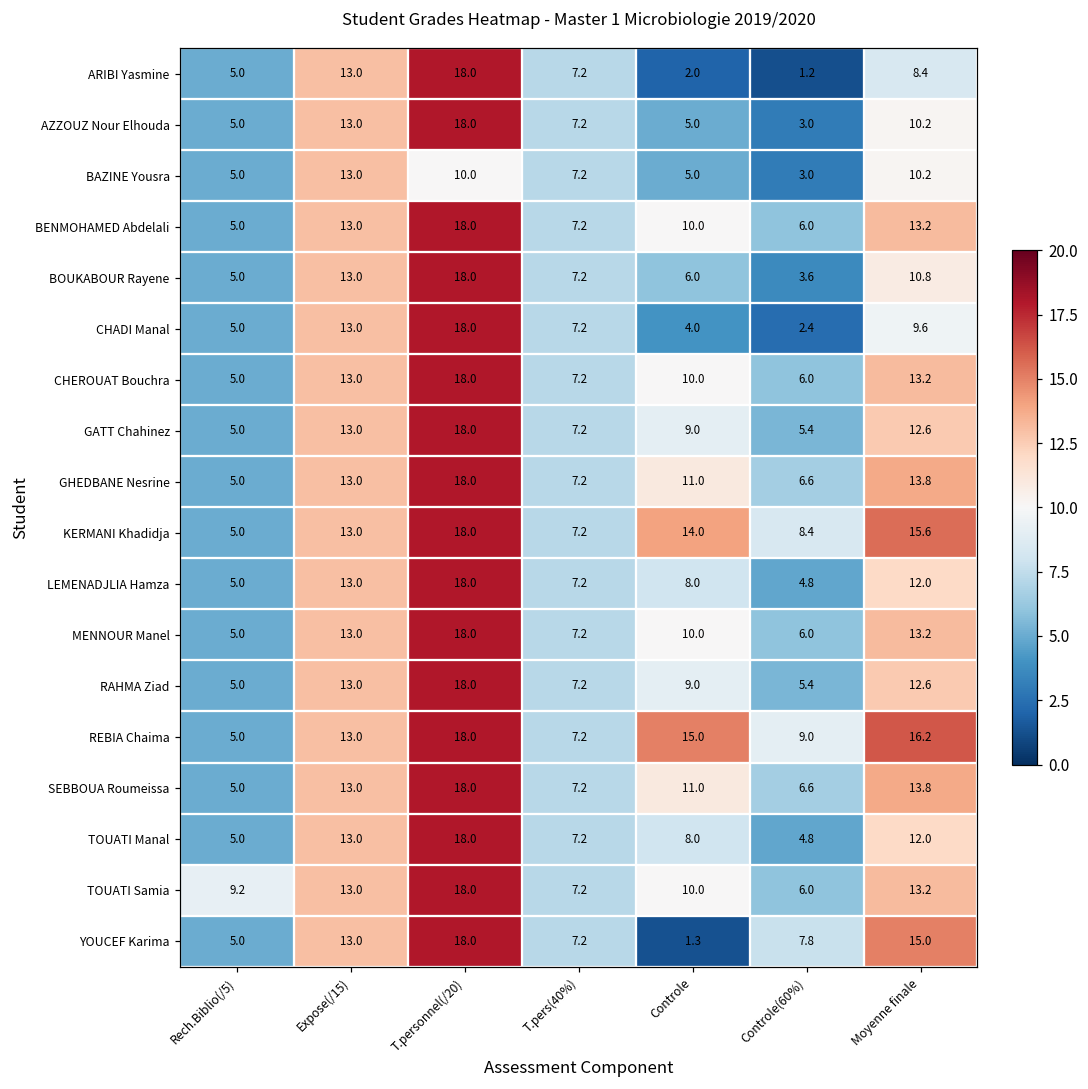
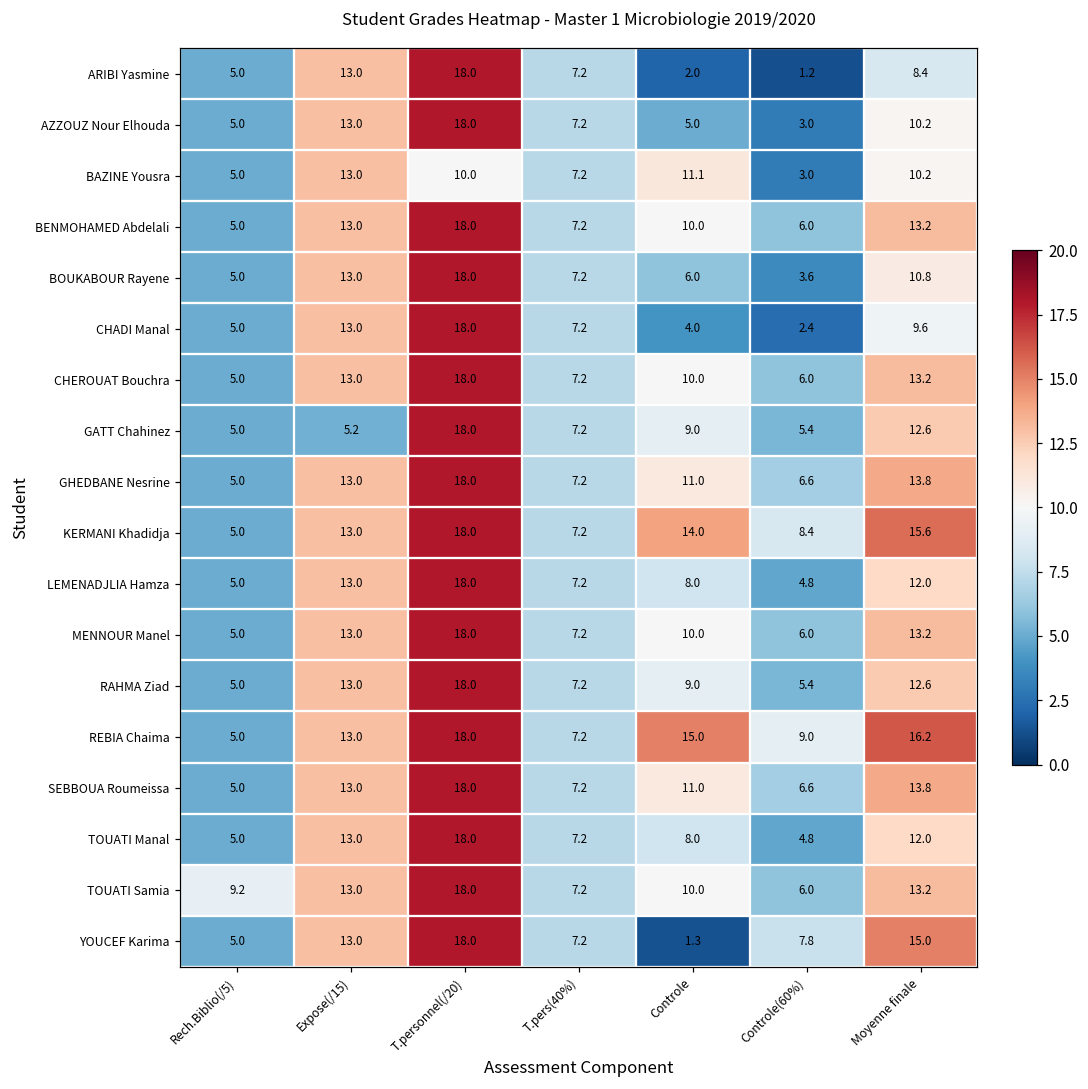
  {
    "ARIBI Yasmine": {
      "Rech.Biblio(/5)": 5.0,
      "Expose(/15)": 13.0,
      "T.personnel(/20)": 18.0,
      "T.pers(40%)": 7.2,
      "Controle": 2.0,
      "Controle(60%)": 1.2,
      "Moyenne finale": 8.4
    },
    "AZZOUZ Nour Elhouda": {
      "Rech.Biblio(/5)": 5.0,
      "Expose(/15)": 13.0,
      "T.personnel(/20)": 18.0,
      "T.pers(40%)": 7.2,
      "Controle": 5.0,
      "Controle(60%)": 3.0,
      "Moyenne finale": 10.2
    },
    "BAZINE Yousra": {
      "Rech.Biblio(/5)": 5.0,
      "Expose(/15)": 13.0,
      "T.personnel(/20)": 10.0,
      "T.pers(40%)": 7.2,
-     "Controle": 5.0,
+     "Controle": 11.1,
      "Controle(60%)": 3.0,
      "Moyenne finale": 10.2
    },
    "BENMOHAMED Abdelali": {
      "Rech.Biblio(/5)": 5.0,
      "Expose(/15)": 13.0,
      "T.personnel(/20)": 18.0,
      "T.pers(40%)": 7.2,
      "Controle": 10.0,
      "Controle(60%)": 6.0,
      "Moyenne finale": 13.2
    },
    "BOUKABOUR Rayene": {
      "Rech.Biblio(/5)": 5.0,
      "Expose(/15)": 13.0,
      "T.personnel(/20)": 18.0,
      "T.pers(40%)": 7.2,
      "Controle": 6.0,
      "Controle(60%)": 3.6,
      "Moyenne finale": 10.8
    },
    "CHADI Manal": {
      "Rech.Biblio(/5)": 5.0,
      "Expose(/15)": 13.0,
      "T.personnel(/20)": 18.0,
      "T.pers(40%)": 7.2,
      "Controle": 4.0,
      "Controle(60%)": 2.4,
      "Moyenne finale": 9.6
    },
    "CHEROUAT Bouchra": {
      "Rech.Biblio(/5)": 5.0,
      "Expose(/15)": 13.0,
      "T.personnel(/20)": 18.0,
      "T.pers(40%)": 7.2,
      "Controle": 10.0,
      "Controle(60%)": 6.0,
      "Moyenne finale": 13.2
    },
    "GATT Chahinez": {
      "Rech.Biblio(/5)": 5.0,
-     "Expose(/15)": 13.0,
+     "Expose(/15)": 5.2,
      "T.personnel(/20)": 18.0,
      "T.pers(40%)": 7.2,
      "Controle": 9.0,
      "Controle(60%)": 5.4,
      "Moyenne finale": 12.6
    },
    "GHEDBANE Nesrine": {
      "Rech.Biblio(/5)": 5.0,
      "Expose(/15)": 13.0,
      "T.personnel(/20)": 18.0,
      "T.pers(40%)": 7.2,
      "Controle": 11.0,
      "Controle(60%)": 6.6,
      "Moyenne finale": 13.8
    },
    "KERMANI Khadidja": {
      "Rech.Biblio(/5)": 5.0,
      "Expose(/15)": 13.0,
      "T.personnel(/20)": 18.0,
      "T.pers(40%)": 7.2,
      "Controle": 14.0,
      "Controle(60%)": 8.4,
      "Moyenne finale": 15.6
    },
    "LEMENADJLIA Hamza": {
      "Rech.Biblio(/5)": 5.0,
      "Expose(/15)": 13.0,
      "T.personnel(/20)": 18.0,
      "T.pers(40%)": 7.2,
      "Controle": 8.0,
      "Controle(60%)": 4.8,
      "Moyenne finale": 12.0
    },
    "MENNOUR Manel": {
      "Rech.Biblio(/5)": 5.0,
      "Expose(/15)": 13.0,
      "T.personnel(/20)": 18.0,
      "T.pers(40%)": 7.2,
      "Controle": 10.0,
      "Controle(60%)": 6.0,
      "Moyenne finale": 13.2
    },
    "RAHMA Ziad": {
      "Rech.Biblio(/5)": 5.0,
      "Expose(/15)": 13.0,
      "T.personnel(/20)": 18.0,
      "T.pers(40%)": 7.2,
      "Controle": 9.0,
      "Controle(60%)": 5.4,
      "Moyenne finale": 12.6
    },
    "REBIA Chaima": {
      "Rech.Biblio(/5)": 5.0,
      "Expose(/15)": 13.0,
      "T.personnel(/20)": 18.0,
      "T.pers(40%)": 7.2,
      "Controle": 15.0,
      "Controle(60%)": 9.0,
      "Moyenne finale": 16.2
    },
    "SEBBOUA Roumeissa": {
      "Rech.Biblio(/5)": 5.0,
      "Expose(/15)": 13.0,
      "T.personnel(/20)": 18.0,
      "T.pers(40%)": 7.2,
      "Controle": 11.0,
      "Controle(60%)": 6.6,
      "Moyenne finale": 13.8
    },
    "TOUATI Manal": {
      "Rech.Biblio(/5)": 5.0,
      "Expose(/15)": 13.0,
      "T.personnel(/20)": 18.0,
      "T.pers(40%)": 7.2,
      "Controle": 8.0,
      "Controle(60%)": 4.8,
      "Moyenne finale": 12.0
    },
    "TOUATI Samia": {
      "Rech.Biblio(/5)": 9.2,
      "Expose(/15)": 13.0,
      "T.personnel(/20)": 18.0,
      "T.pers(40%)": 7.2,
      "Controle": 10.0,
      "Controle(60%)": 6.0,
      "Moyenne finale": 13.2
    },
    "YOUCEF Karima": {
      "Rech.Biblio(/5)": 5.0,
      "Expose(/15)": 13.0,
      "T.personnel(/20)": 18.0,
      "T.pers(40%)": 7.2,
      "Controle": 1.3,
      "Controle(60%)": 7.8,
      "Moyenne finale": 15.0
    }
  }
